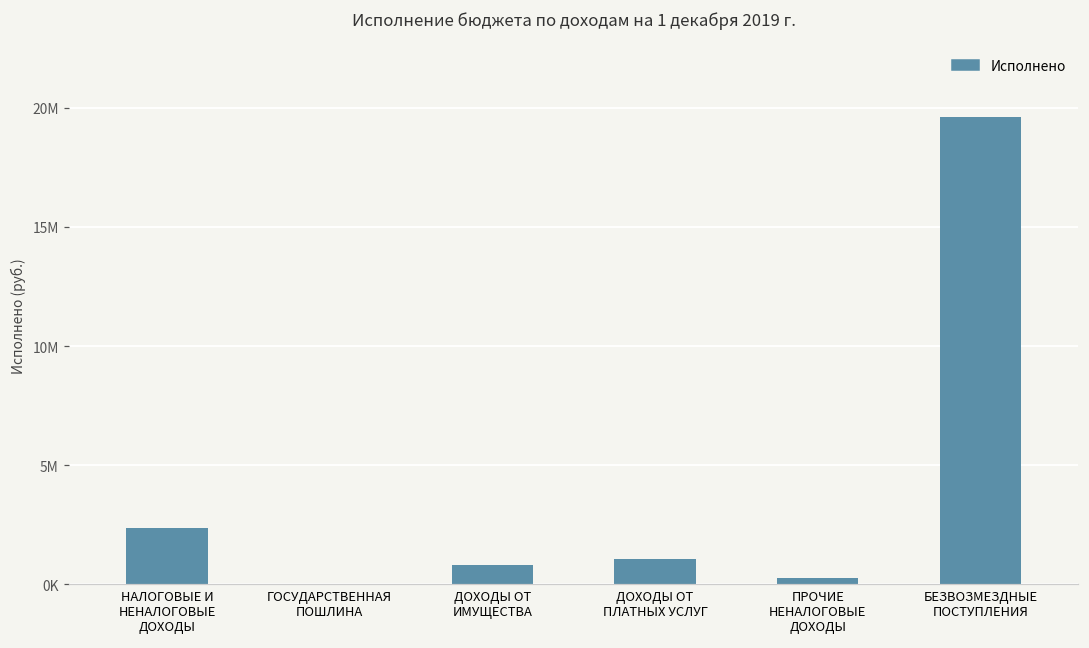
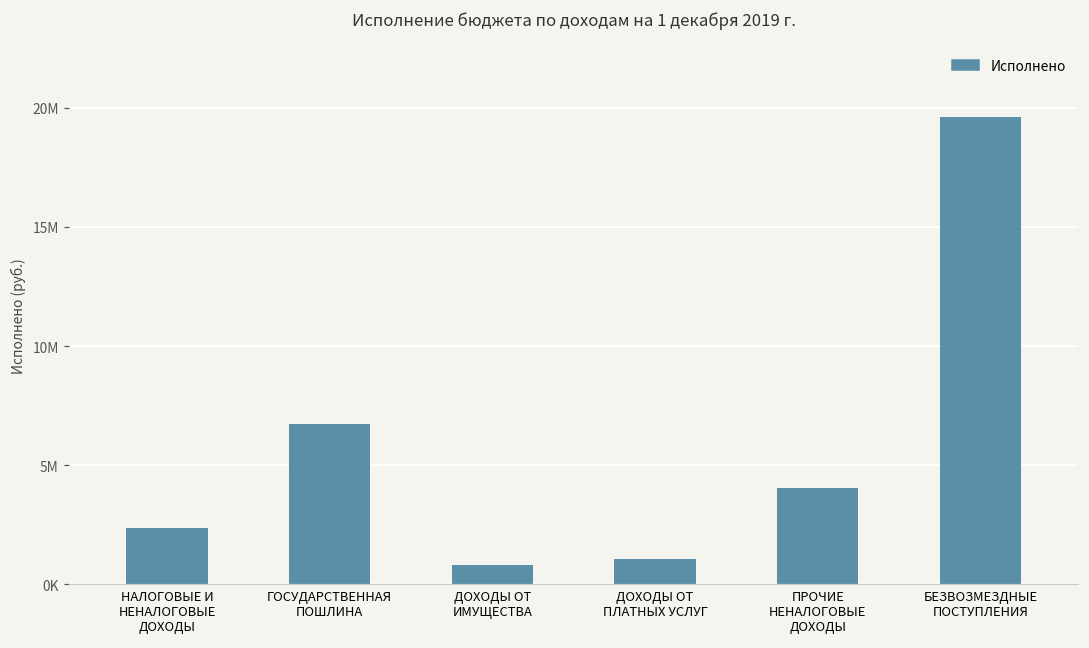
  {
    "НАЛОГОВЫЕ И НЕНАЛОГОВЫЕ ДОХОДЫ": 2400000,
-   "ГОСУДАРСТВЕННАЯ ПОШЛИНА": 0,
+   "ГОСУДАРСТВЕННАЯ ПОШЛИНА": 6700000,
    "ДОХОДЫ ОТ ИМУЩЕСТВА": 800000,
    "ДОХОДЫ ОТ ПЛАТНЫХ УСЛУГ": 1100000,
-   "ПРОЧИЕ НЕНАЛОГОВЫЕ ДОХОДЫ": 200000,
+   "ПРОЧИЕ НЕНАЛОГОВЫЕ ДОХОДЫ": 4000000,
    "БЕЗВОЗМЕЗДНЫЕ ПОСТУПЛЕНИЯ": 19600000
  }
